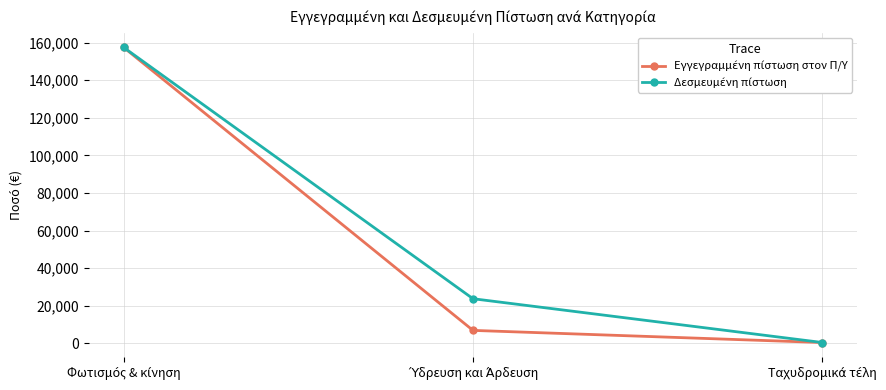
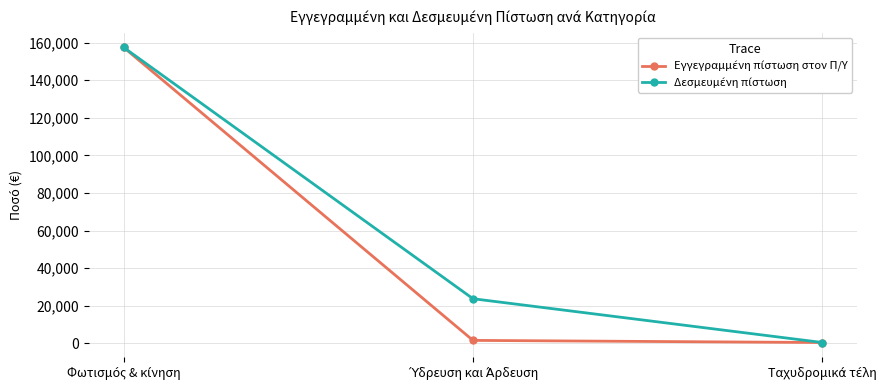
  {
    "Εγγεγραμμένη πίστωση στον Π/Υ": {
-     "Ύδρευση και Άρδευση": "7,000"
+     "Ύδρευση και Άρδευση": "2,000"
    },
    "Δεσμευμένη πίστωση": {
      "Ύδρευση και Άρδευση": "24,000"
    }
  }
